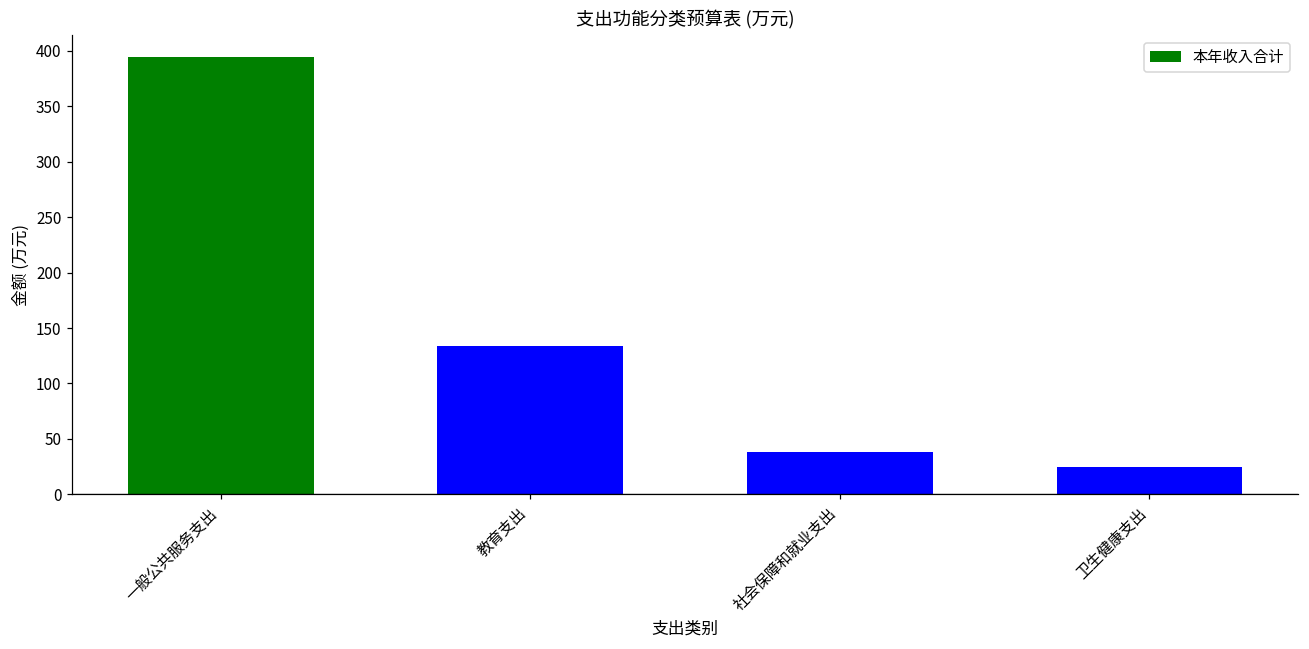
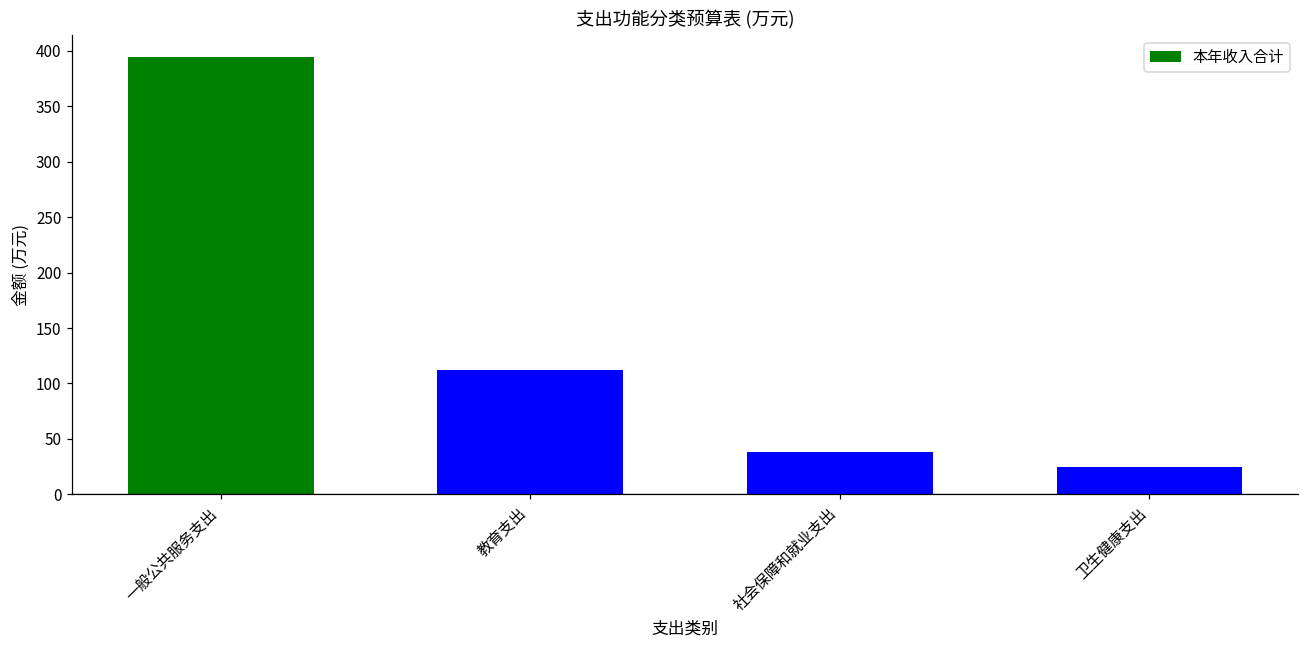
  {
    "一般公共服务支出": 394,
-   "教育支出": 133,
+   "教育支出": 112,
    "社会保障和就业支出": 39,
    "卫生健康支出": 24
  }
